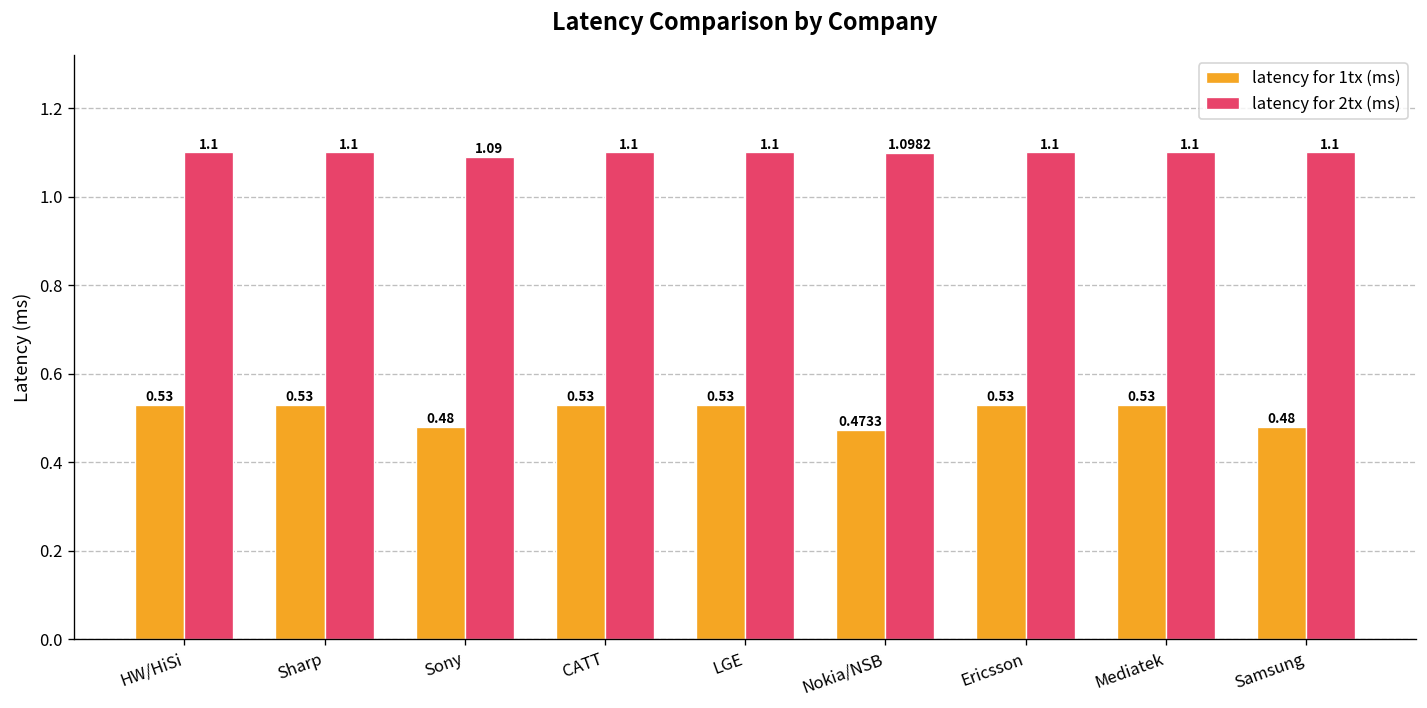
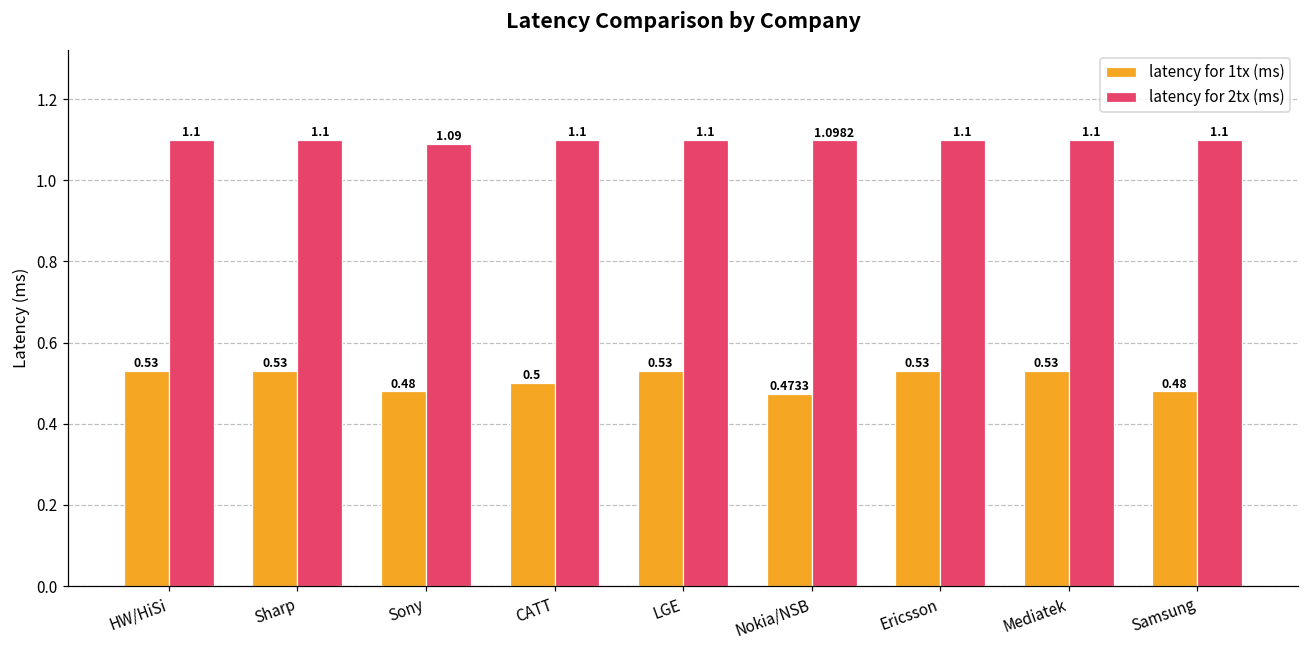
  {
    "latency for 1tx (ms)": {
      "HW/HiSi": 0.53,
      "Sharp": 0.53,
      "Sony": 0.48,
-     "CATT": 0.53,
+     "CATT": 0.5,
      "LGE": 0.53,
      "Nokia/NSB": 0.4733,
      "Ericsson": 0.53,
      "Mediatek": 0.53,
      "Samsung": 0.48
    },
    "latency for 2tx (ms)": {
      "HW/HiSi": 1.1,
      "Sharp": 1.1,
      "Sony": 1.09,
      "CATT": 1.1,
      "LGE": 1.1,
      "Nokia/NSB": 1.0982,
      "Ericsson": 1.1,
      "Mediatek": 1.1,
      "Samsung": 1.1
    }
  }
